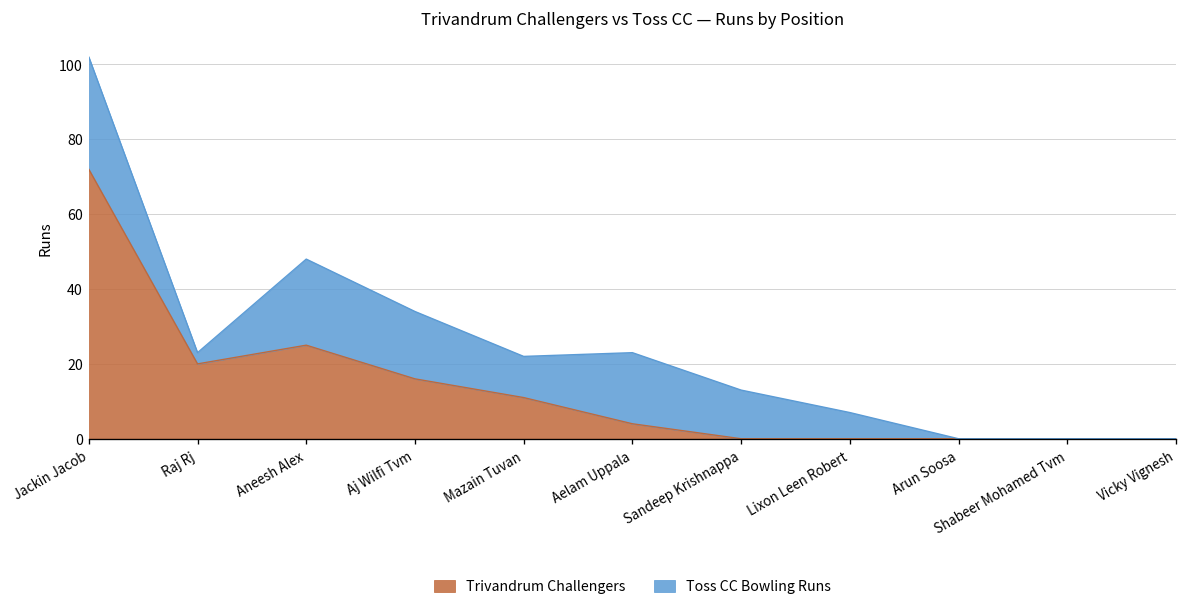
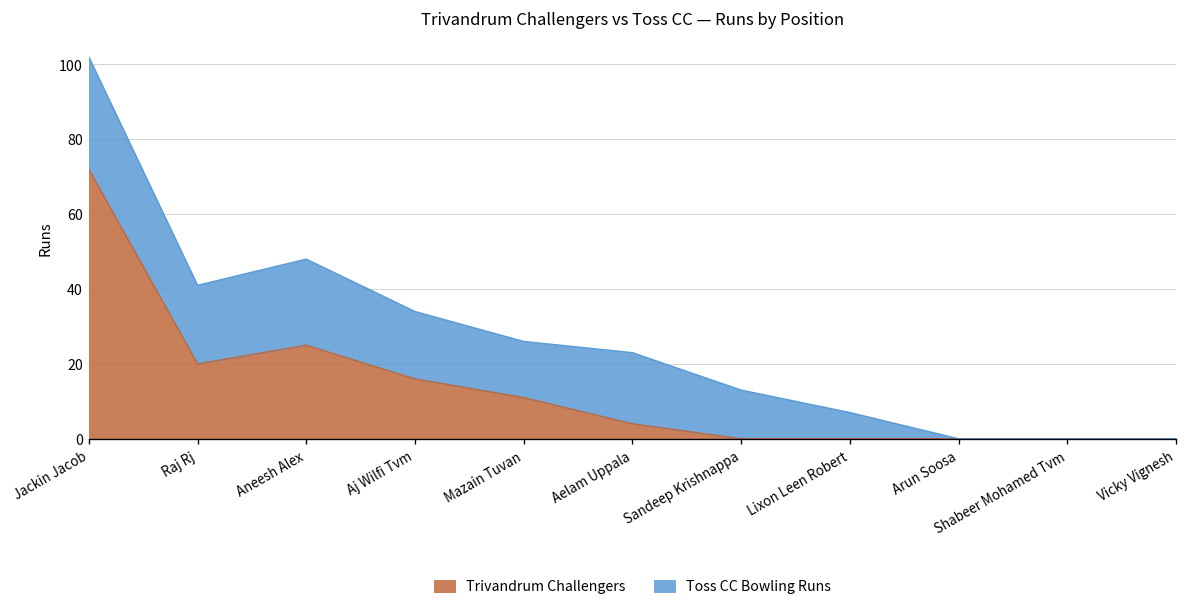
  {
    "Trivandrum Challengers": {
      "Jackin Jacob": 72,
      "Raj Rj": 20,
      "Aneesh Alex": 25,
      "Aj Wilfi Tvm": 16,
      "Mazain Tuvan": 11,
      "Aelam Uppala": 4,
      "Sandeep Krishnappa": 0,
      "Lixon Leen Robert": 0
    },
    "Toss CC Bowling Runs": {
      "Jackin Jacob": 30,
-     "Raj Rj": 3,
+     "Raj Rj": 21,
      "Aneesh Alex": 23,
      "Aj Wilfi Tvm": 18,
-     "Mazain Tuvan": 11,
+     "Mazain Tuvan": 15,
      "Aelam Uppala": 19,
      "Sandeep Krishnappa": 13,
      "Lixon Leen Robert": 7
    }
  }
